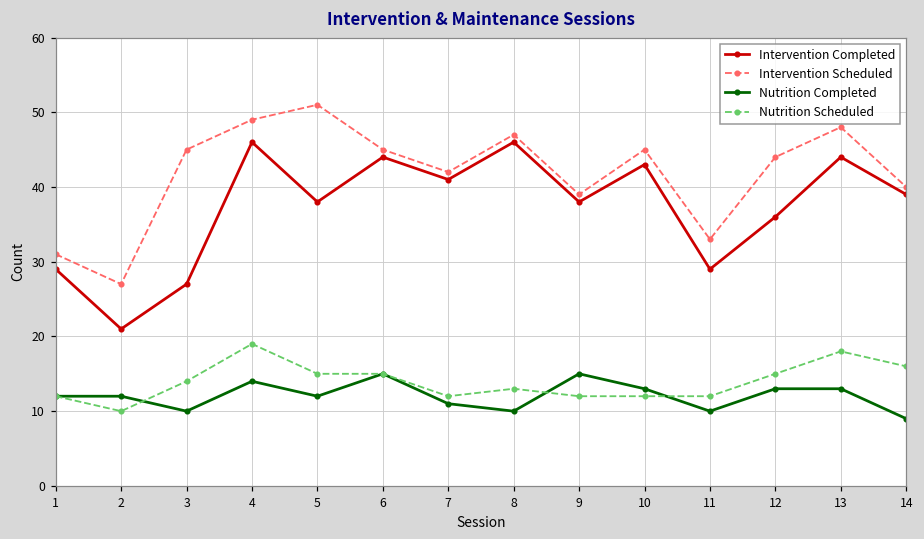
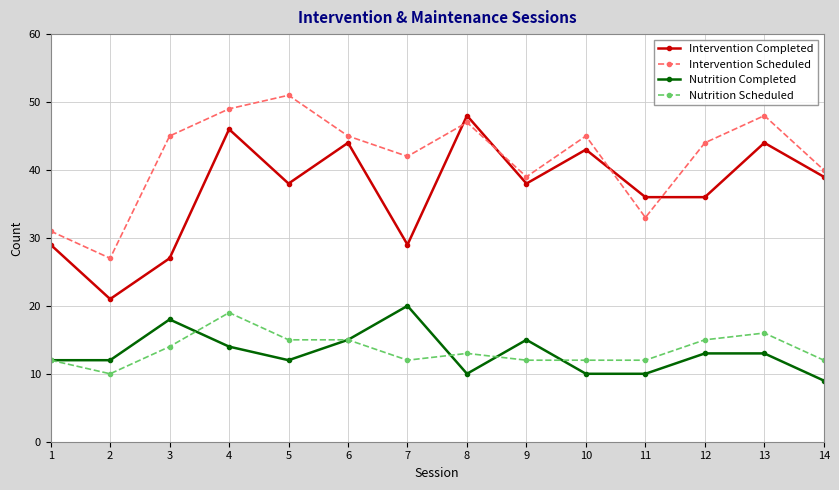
  {
    "Intervention Completed": {
      "1": 29,
      "2": 21,
      "3": 27,
      "4": 46,
      "5": 38,
      "6": 44,
-     "7": 41,
-     "8": 46,
+     "7": 29,
+     "8": 48,
      "9": 38,
      "10": 43,
-     "11": 29,
+     "11": 36,
      "12": 36,
      "13": 44,
      "14": 39
    },
    "Intervention Scheduled": {
      "1": 31,
      "2": 27,
      "3": 45,
      "4": 49,
      "5": 51,
      "6": 45,
      "7": 42,
      "8": 47,
      "9": 39,
      "10": 45,
      "11": 33,
      "12": 44,
      "13": 48,
      "14": 40
    },
    "Nutrition Completed": {
      "2": 12,
-     "3": 10,
+     "3": 18,
      "4": 14,
      "5": 12,
-     "7": 11,
+     "7": 20,
      "8": 10,
      "9": 15,
-     "10": 13,
+     "10": 10,
      "11": 10,
      "12": 13,
      "13": 13,
      "14": 9
    },
    "Nutrition Scheduled": {
      "2": 10,
      "3": 14,
      "4": 19,
      "5": 15,
      "7": 12,
      "8": 13,
      "9": 12,
      "10": 12,
      "11": 12,
      "12": 15,
-     "13": 18,
-     "14": 16
+     "13": 16,
+     "14": 12
    }
  }
